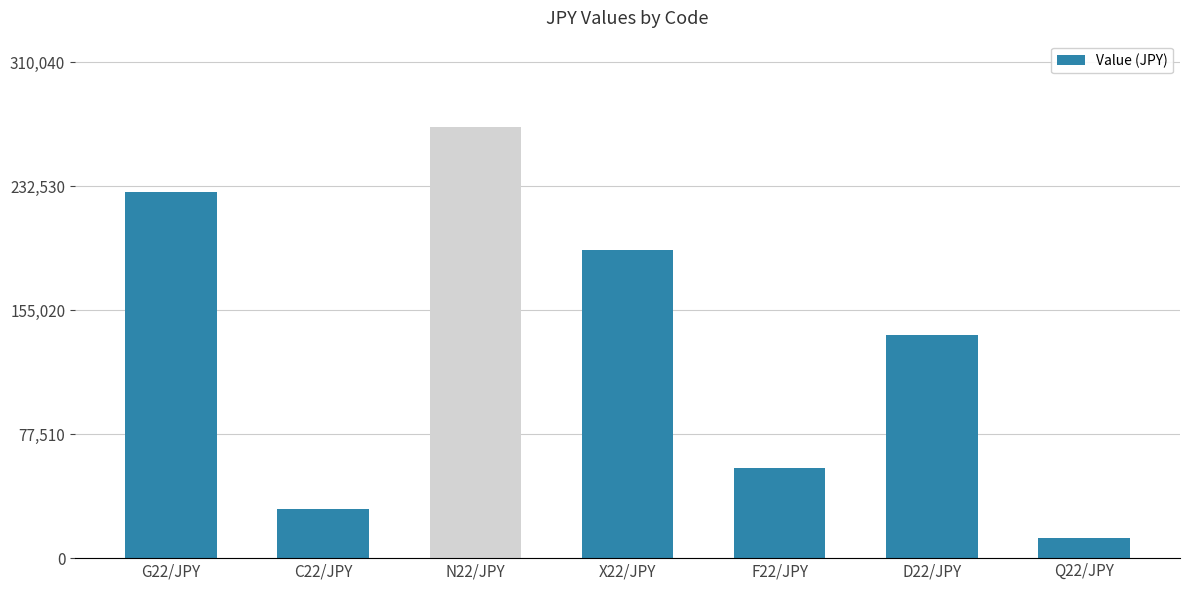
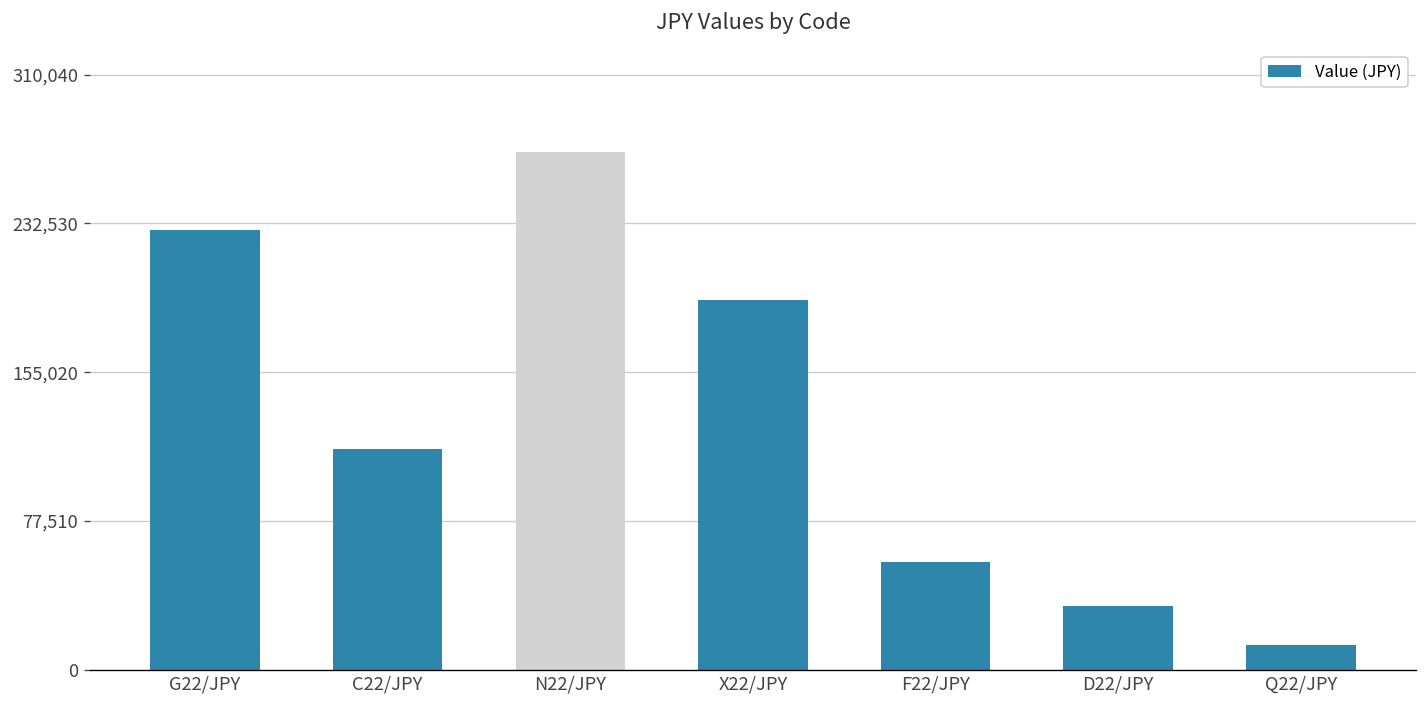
  {
    "G22/JPY": "229,000",
-   "C22/JPY": "31,000",
+   "C22/JPY": "115,000",
    "N22/JPY": "270,000",
    "X22/JPY": "193,000",
    "F22/JPY": "56,000",
-   "D22/JPY": "139,000",
+   "D22/JPY": "33,000",
    "Q22/JPY": "13,000"
  }
